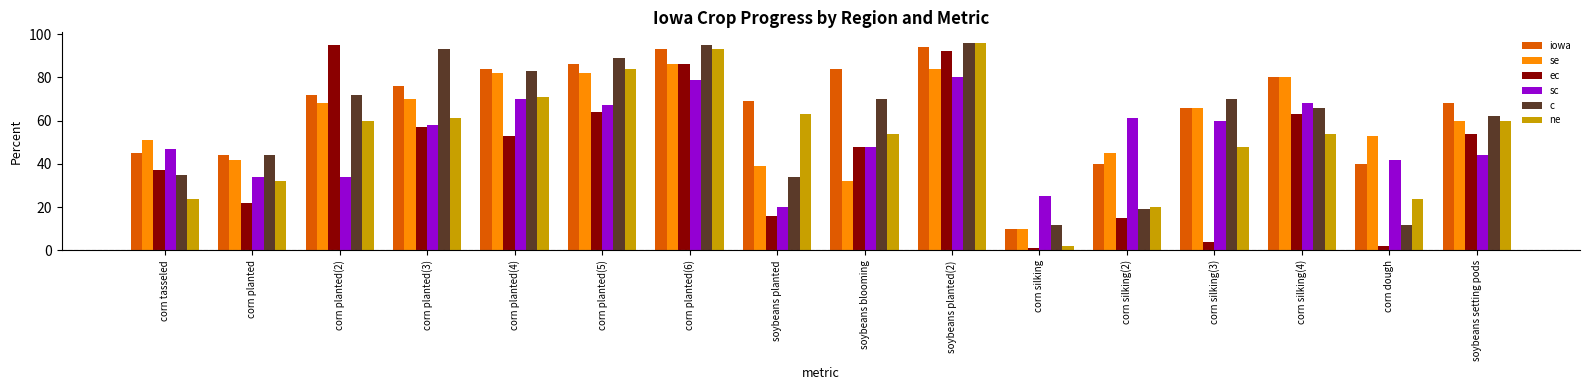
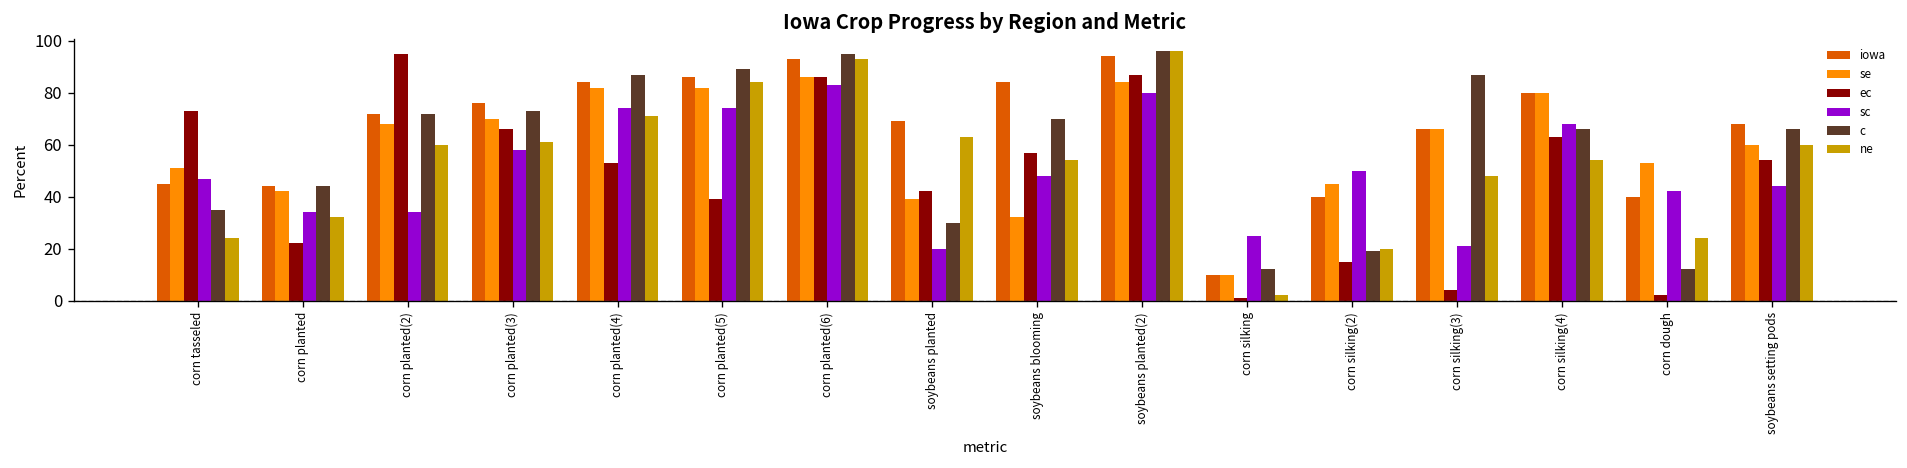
  {
    "ec": {
-     "corn tasseled": 37,
+     "corn tasseled": 73,
      "corn planted": 22,
      "corn planted(2)": 95,
-     "corn planted(3)": 57,
+     "corn planted(3)": 66,
      "corn planted(4)": 53,
-     "corn planted(5)": 64,
+     "corn planted(5)": 39,
      "corn planted(6)": 86,
-     "soybeans planted": 16,
-     "soybeans blooming": 48,
-     "soybeans planted(2)": 92,
+     "soybeans planted": 42,
+     "soybeans blooming": 57,
+     "soybeans planted(2)": 87,
      "corn silking(2)": 15,
      "corn silking(3)": 4,
      "corn silking(4)": 63,
      "corn dough": 2,
      "soybeans setting pods": 54
    },
    "sc": {
      "corn tasseled": 47,
      "corn planted": 34,
      "corn planted(2)": 34,
      "corn planted(3)": 58,
-     "corn planted(4)": 70,
-     "corn planted(5)": 67,
-     "corn planted(6)": 79,
+     "corn planted(4)": 74,
+     "corn planted(5)": 74,
+     "corn planted(6)": 83,
      "soybeans planted": 20,
      "soybeans blooming": 48,
      "soybeans planted(2)": 80,
      "corn silking": 25,
-     "corn silking(2)": 61,
-     "corn silking(3)": 60,
+     "corn silking(2)": 50,
+     "corn silking(3)": 21,
      "corn silking(4)": 68,
      "corn dough": 42,
      "soybeans setting pods": 44
    },
    "c": {
      "corn tasseled": 35,
      "corn planted": 44,
      "corn planted(2)": 72,
-     "corn planted(3)": 93,
-     "corn planted(4)": 83,
+     "corn planted(3)": 73,
+     "corn planted(4)": 87,
      "corn planted(5)": 89,
      "corn planted(6)": 95,
-     "soybeans planted": 34,
+     "soybeans planted": 30,
      "soybeans blooming": 70,
      "soybeans planted(2)": 96,
      "corn silking": 12,
      "corn silking(2)": 19,
-     "corn silking(3)": 70,
+     "corn silking(3)": 87,
      "corn silking(4)": 66,
      "corn dough": 12,
-     "soybeans setting pods": 62
+     "soybeans setting pods": 66
    }
  }
